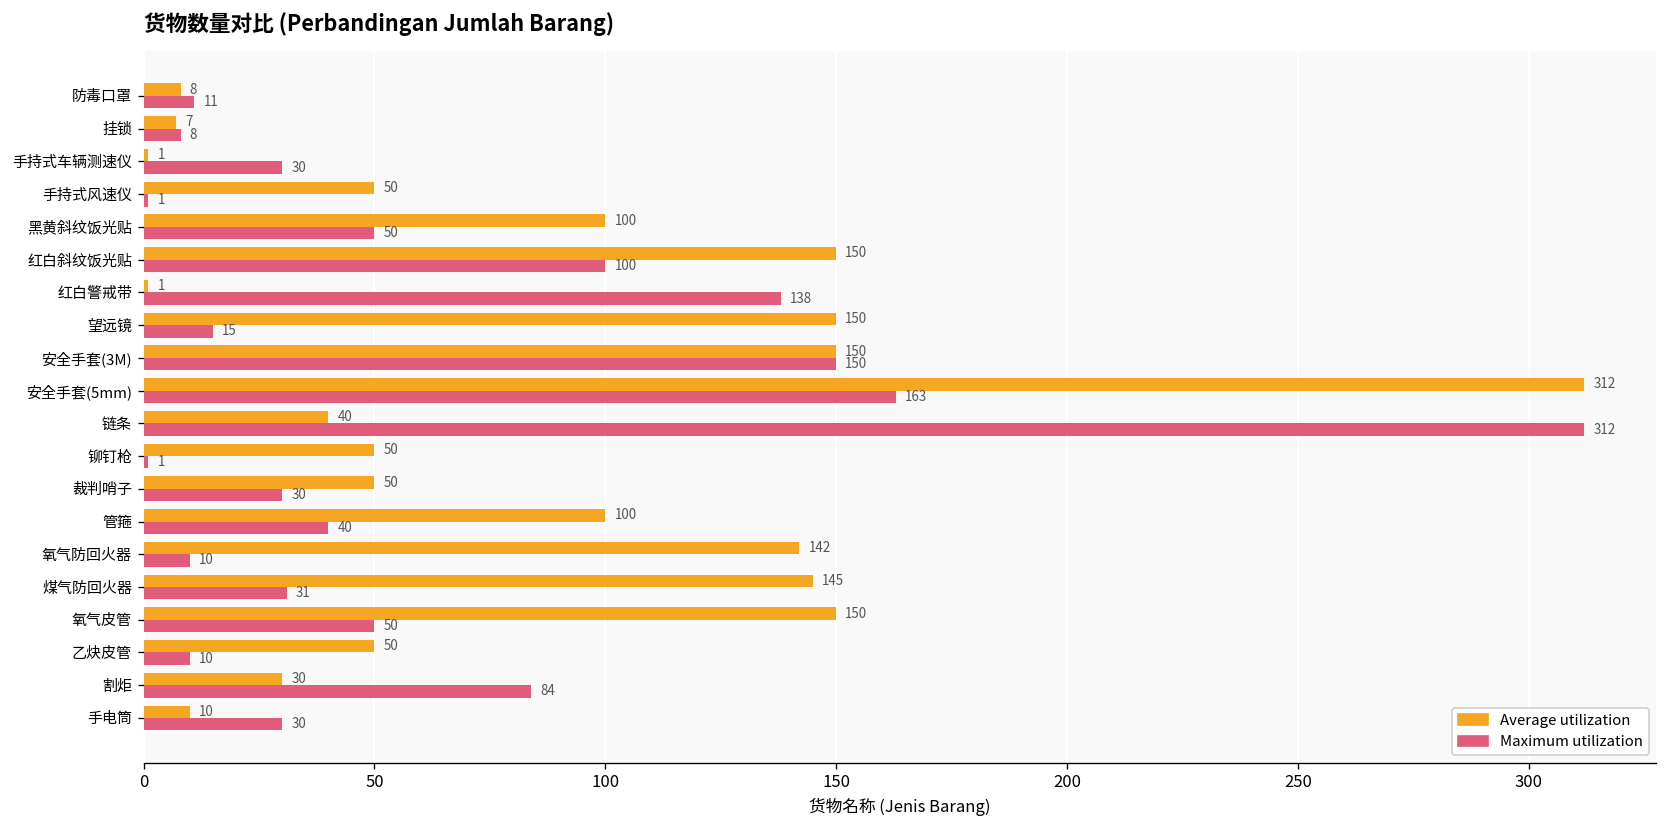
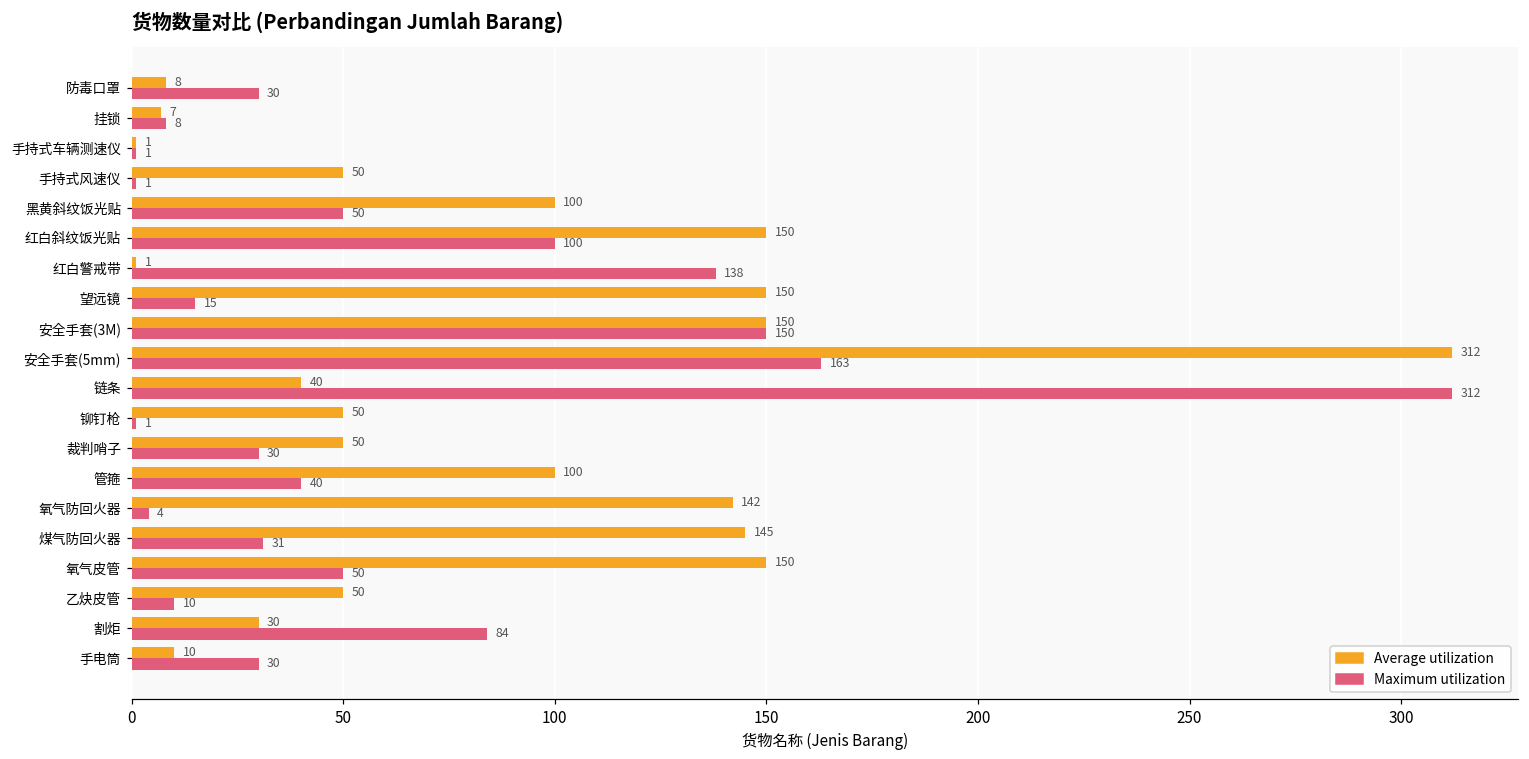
  {
    "Average utilization": {
      "防毒口罩": 8,
      "挂锁": 7,
      "手持式车辆测速仪": 1,
      "手持式风速仪": 50,
      "黑黄斜纹饭光贴": 100,
      "红白斜纹饭光贴": 150,
      "红白警戒带": 1,
      "望远镜": 150,
      "安全手套(3M)": 150,
      "安全手套(5mm)": 312,
      "链条": 40,
      "铆钉枪": 50,
      "裁判哨子": 50,
      "管箍": 100,
      "氧气防回火器": 142,
      "煤气防回火器": 145,
      "氧气皮管": 150,
      "乙炔皮管": 50,
      "割炬": 30,
      "手电筒": 10
    },
    "Maximum utilization": {
-     "防毒口罩": 11,
+     "防毒口罩": 30,
      "挂锁": 8,
-     "手持式车辆测速仪": 30,
+     "手持式车辆测速仪": 1,
      "手持式风速仪": 1,
      "黑黄斜纹饭光贴": 50,
      "红白斜纹饭光贴": 100,
      "红白警戒带": 138,
      "望远镜": 15,
      "安全手套(3M)": 150,
      "安全手套(5mm)": 163,
      "链条": 312,
      "铆钉枪": 1,
      "裁判哨子": 30,
      "管箍": 40,
-     "氧气防回火器": 10,
+     "氧气防回火器": 4,
      "煤气防回火器": 31,
      "氧气皮管": 50,
      "乙炔皮管": 10,
      "割炬": 84,
      "手电筒": 30
    }
  }
